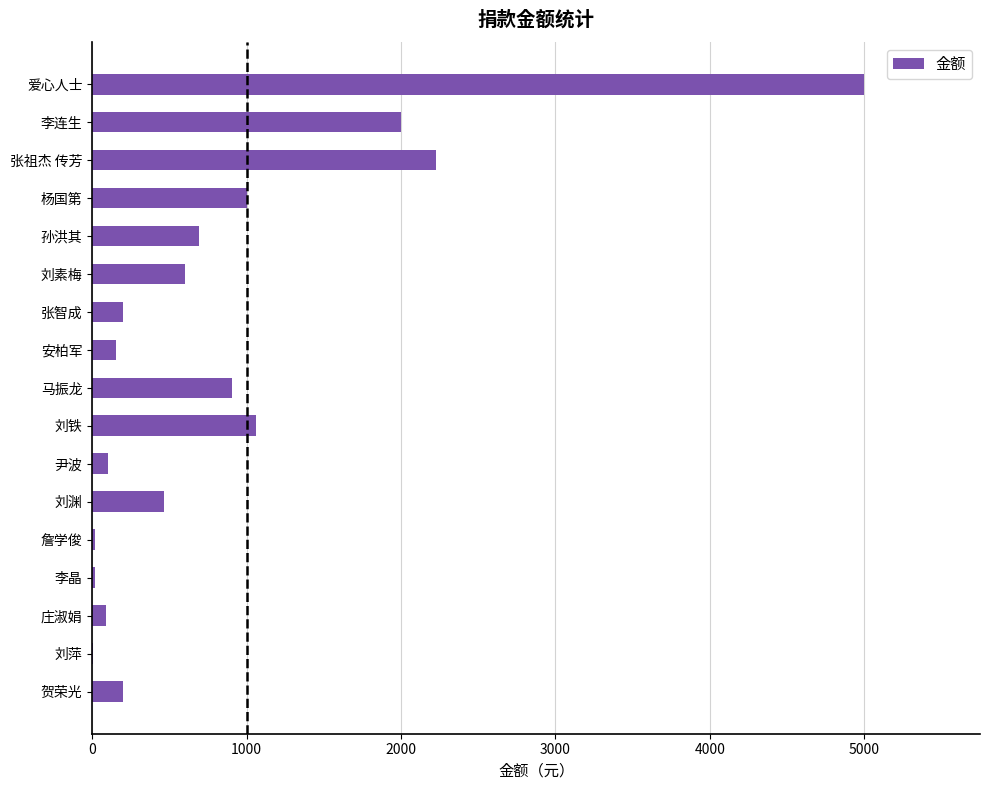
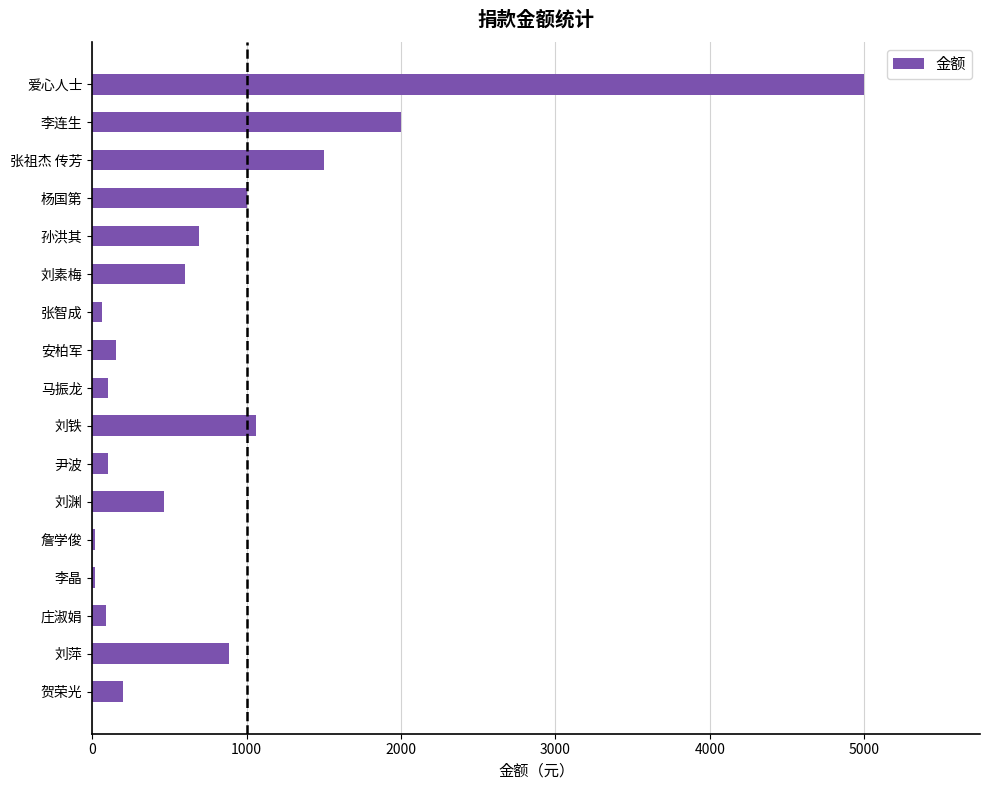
  {
    "爱心人士": 5000,
    "李连生": 2000,
-   "张祖杰 传芳": 2230,
+   "张祖杰 传芳": 1500,
    "杨国第": 1000,
    "孙洪其": 690,
    "刘素梅": 600,
-   "张智成": 200,
+   "张智成": 70,
    "安柏军": 150,
-   "马振龙": 910,
+   "马振龙": 100,
    "刘铁": 1060,
    "尹波": 100,
    "刘渊": 470,
    "詹学俊": 20,
    "李晶": 20,
    "庄淑娟": 90,
-   "刘萍": 10,
+   "刘萍": 890,
    "贺荣光": 200
  }
